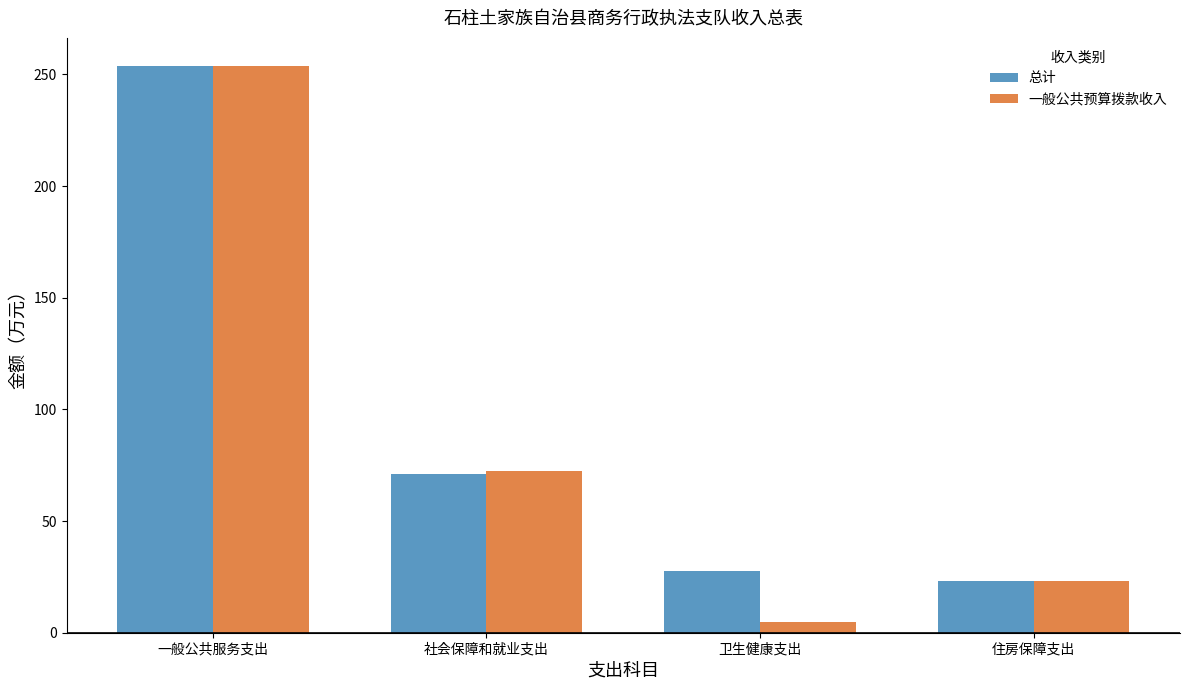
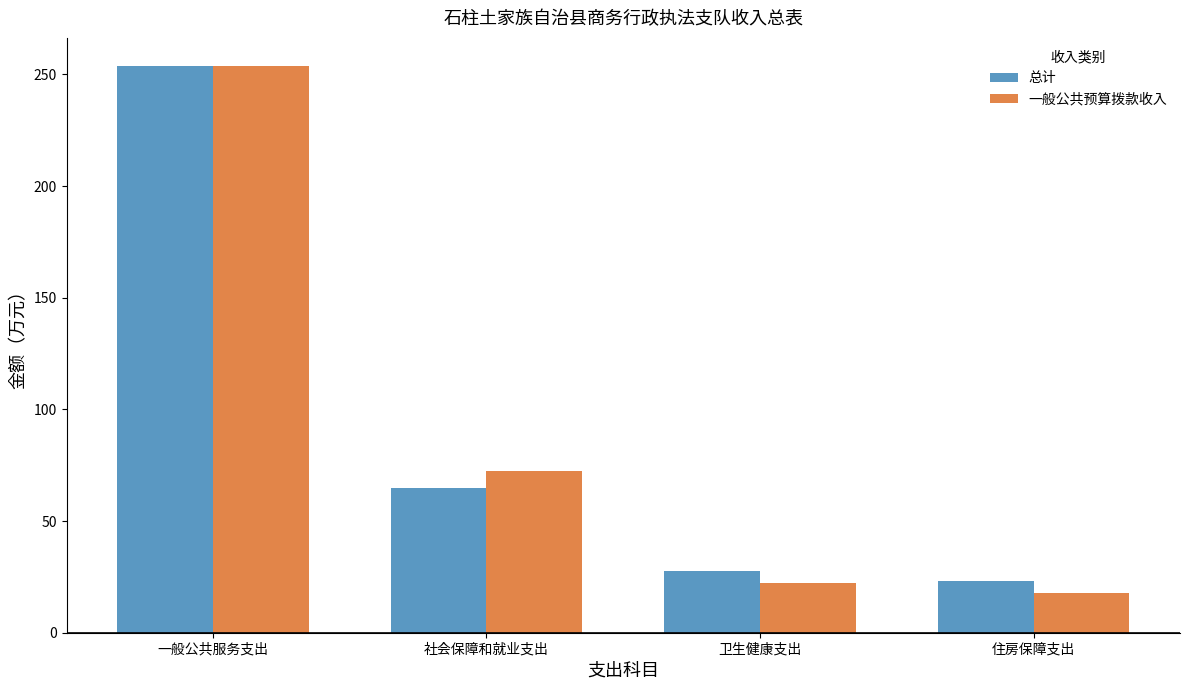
  {
    "总计": {
      "一般公共服务支出": 254,
-     "社会保障和就业支出": 71,
+     "社会保障和就业支出": 65,
      "卫生健康支出": 28,
      "住房保障支出": 23
    },
    "一般公共预算拨款收入": {
      "一般公共服务支出": 254,
      "社会保障和就业支出": 72,
-     "卫生健康支出": 5,
-     "住房保障支出": 23
+     "卫生健康支出": 22,
+     "住房保障支出": 18
    }
  }
